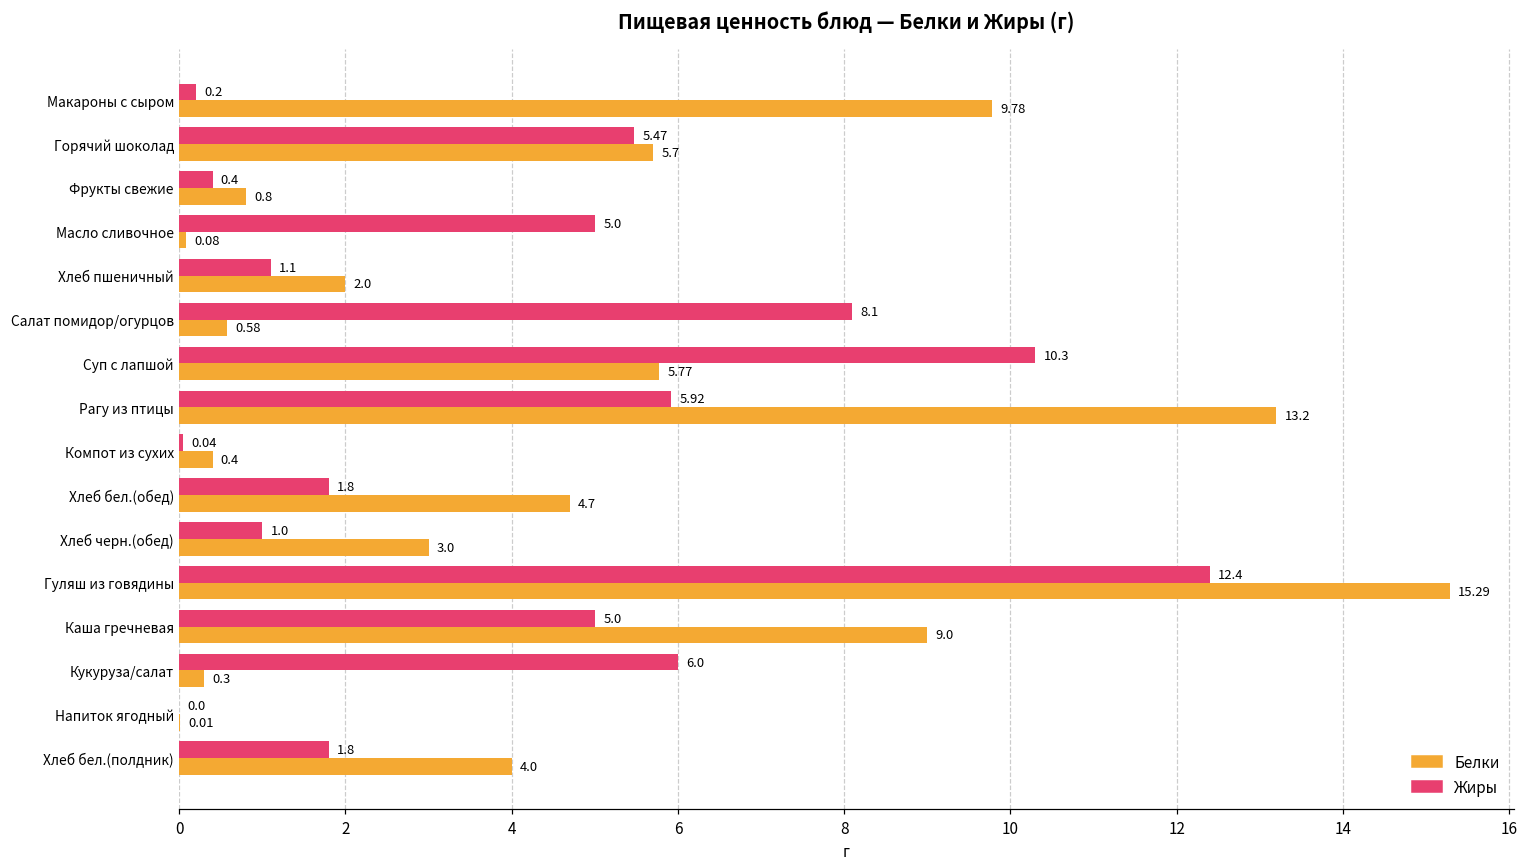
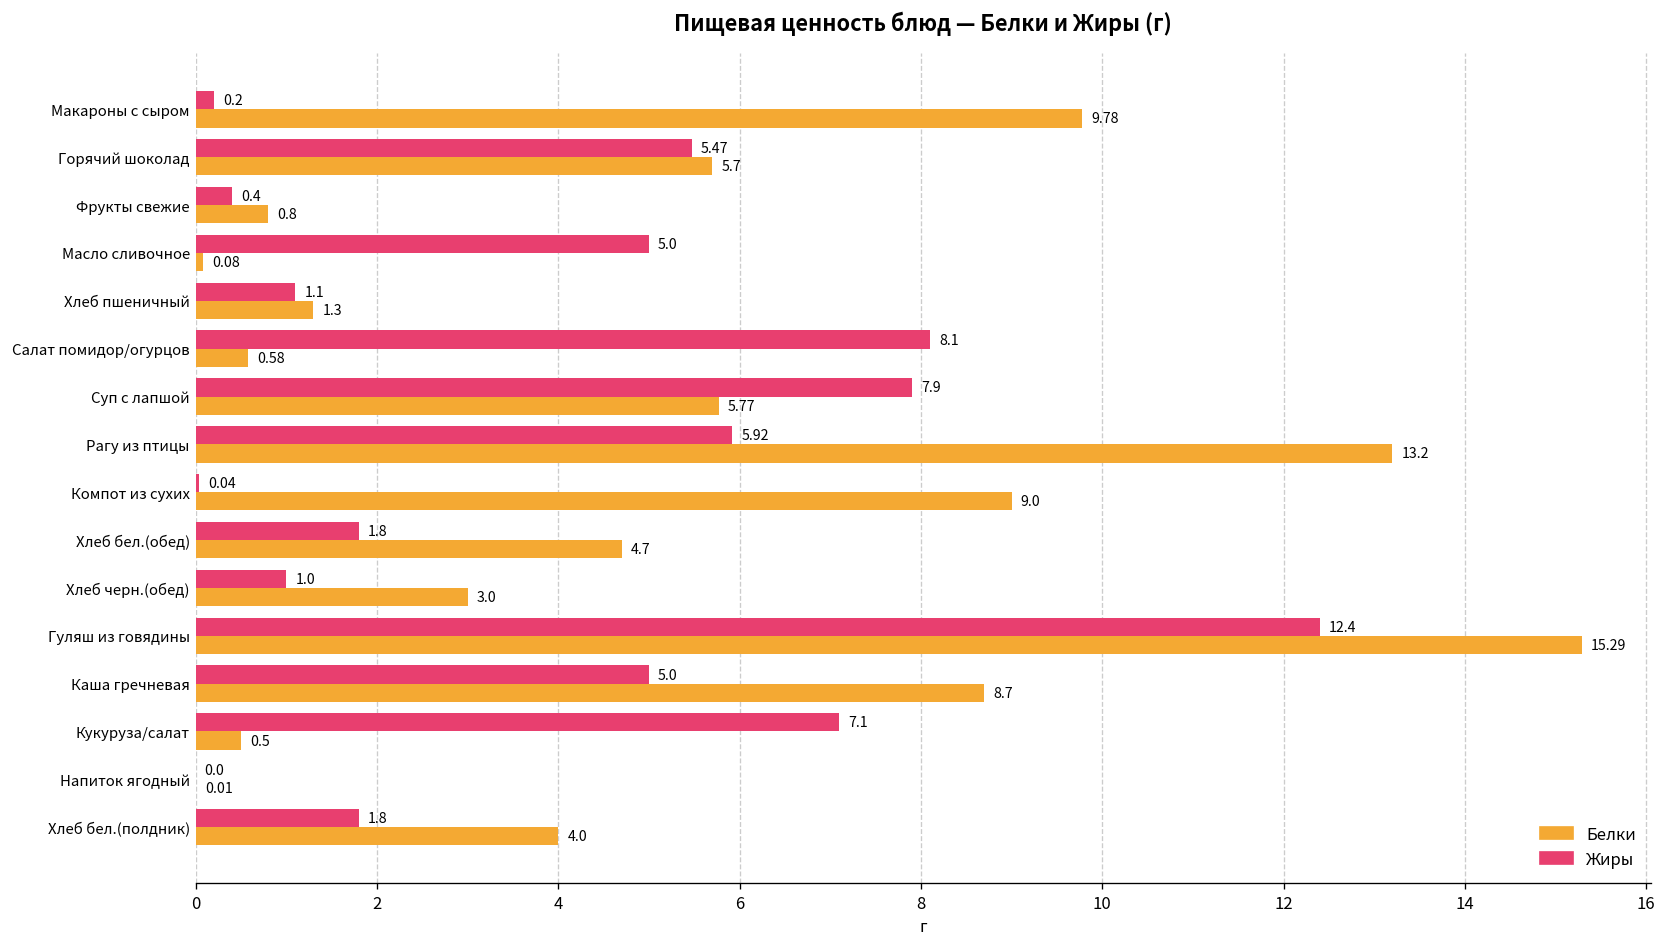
  {
    "Белки": {
      "Макароны с сыром": 9.78,
      "Горячий шоколад": 5.7,
      "Фрукты свежие": 0.8,
      "Масло сливочное": 0.08,
-     "Хлеб пшеничный": 2.0,
+     "Хлеб пшеничный": 1.3,
      "Салат помидор/огурцов": 0.58,
      "Суп с лапшой": 5.77,
      "Рагу из птицы": 13.2,
-     "Компот из сухих": 0.4,
+     "Компот из сухих": 9.0,
      "Хлеб бел.(обед)": 4.7,
      "Хлеб черн.(обед)": 3.0,
      "Гуляш из говядины": 15.29,
-     "Каша гречневая": 9.0,
-     "Кукуруза/салат": 0.3,
+     "Каша гречневая": 8.7,
+     "Кукуруза/салат": 0.5,
      "Напиток ягодный": 0.01,
      "Хлеб бел.(полдник)": 4.0
    },
    "Жиры": {
      "Макароны с сыром": 0.2,
      "Горячий шоколад": 5.47,
      "Фрукты свежие": 0.4,
      "Масло сливочное": 5.0,
      "Хлеб пшеничный": 1.1,
      "Салат помидор/огурцов": 8.1,
-     "Суп с лапшой": 10.3,
+     "Суп с лапшой": 7.9,
      "Рагу из птицы": 5.92,
      "Компот из сухих": 0.04,
      "Хлеб бел.(обед)": 1.8,
      "Хлеб черн.(обед)": 1.0,
      "Гуляш из говядины": 12.4,
      "Каша гречневая": 5.0,
-     "Кукуруза/салат": 6.0,
+     "Кукуруза/салат": 7.1,
      "Напиток ягодный": 0.0,
      "Хлеб бел.(полдник)": 1.8
    }
  }
